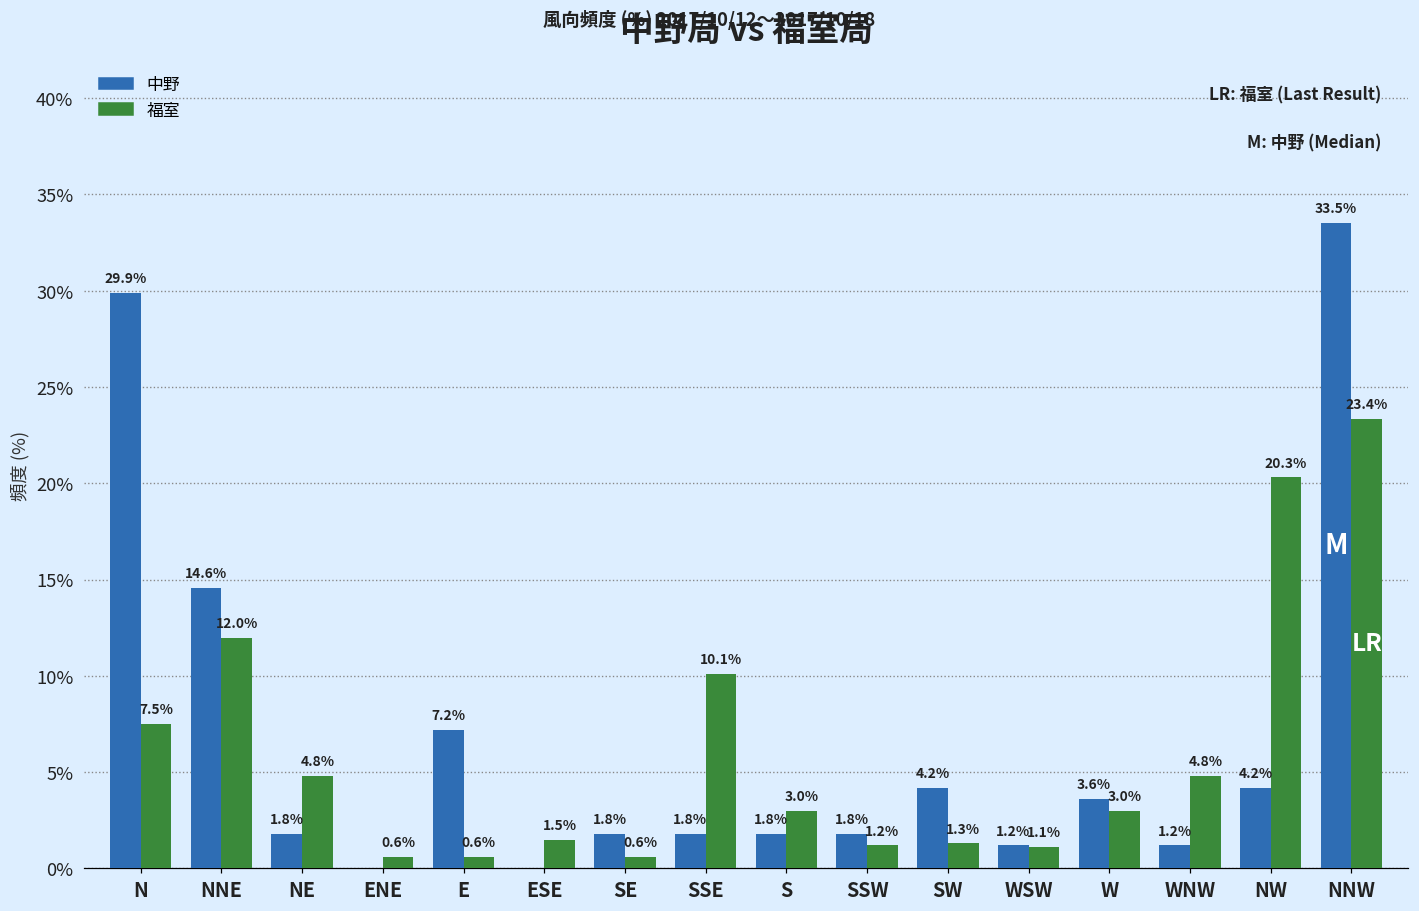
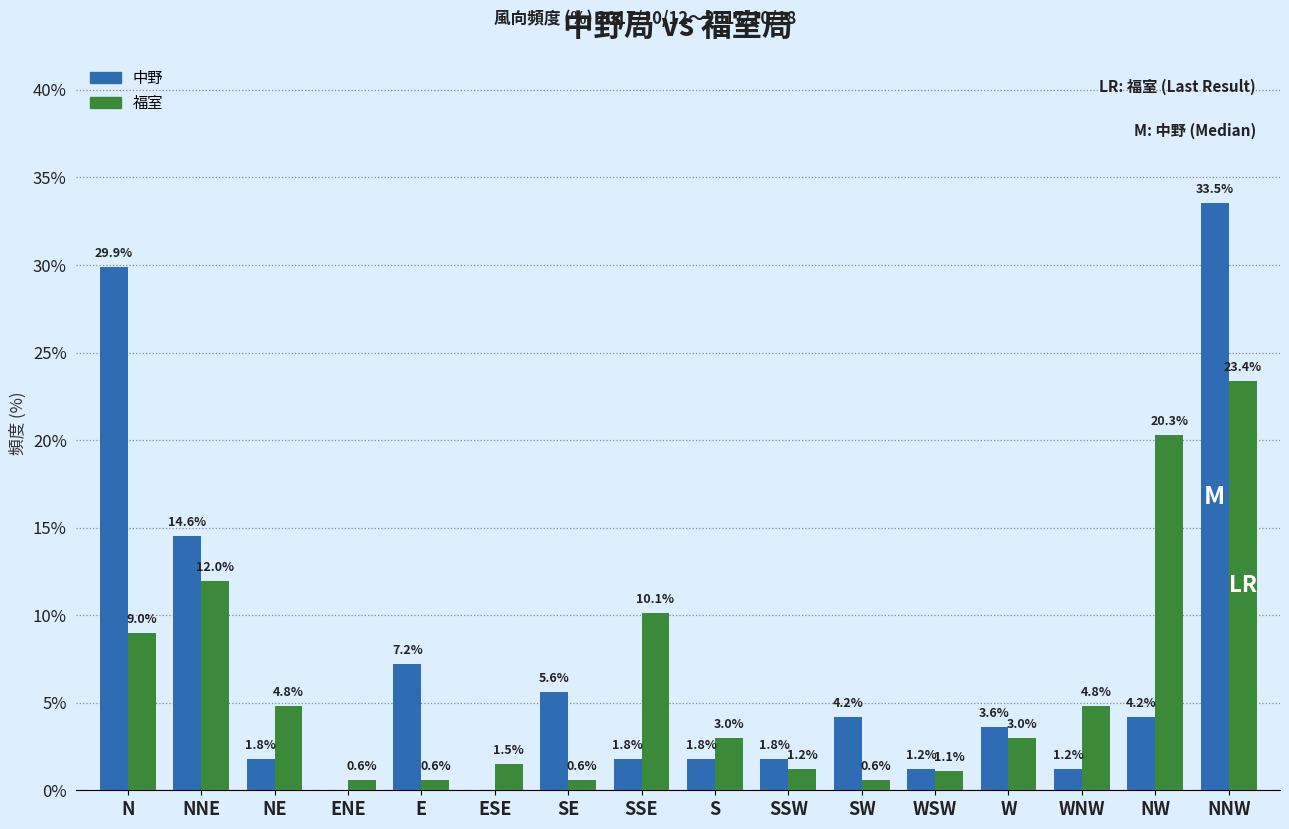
  {
    "中野": {
      "N": "29.9%",
      "NNE": "14.6%",
      "NE": "1.8%",
      "E": "7.2%",
-     "SE": "1.8%",
+     "SE": "5.6%",
      "SSE": "1.8%",
      "S": "1.8%",
      "SSW": "1.8%",
      "SW": "4.2%",
      "WSW": "1.2%",
      "W": "3.6%",
      "WNW": "1.2%",
      "NW": "4.2%",
      "NNW": "33.5%"
    },
    "福室": {
-     "N": "7.5%",
+     "N": "9.0%",
      "NNE": "12.0%",
      "NE": "4.8%",
      "ENE": "0.6%",
      "E": "0.6%",
      "ESE": "1.5%",
      "SE": "0.6%",
      "SSE": "10.1%",
      "S": "3.0%",
      "SSW": "1.2%",
-     "SW": "1.3%",
+     "SW": "0.6%",
      "WSW": "1.1%",
      "W": "3.0%",
      "WNW": "4.8%",
      "NW": "20.3%",
      "NNW": "23.4%"
    }
  }
